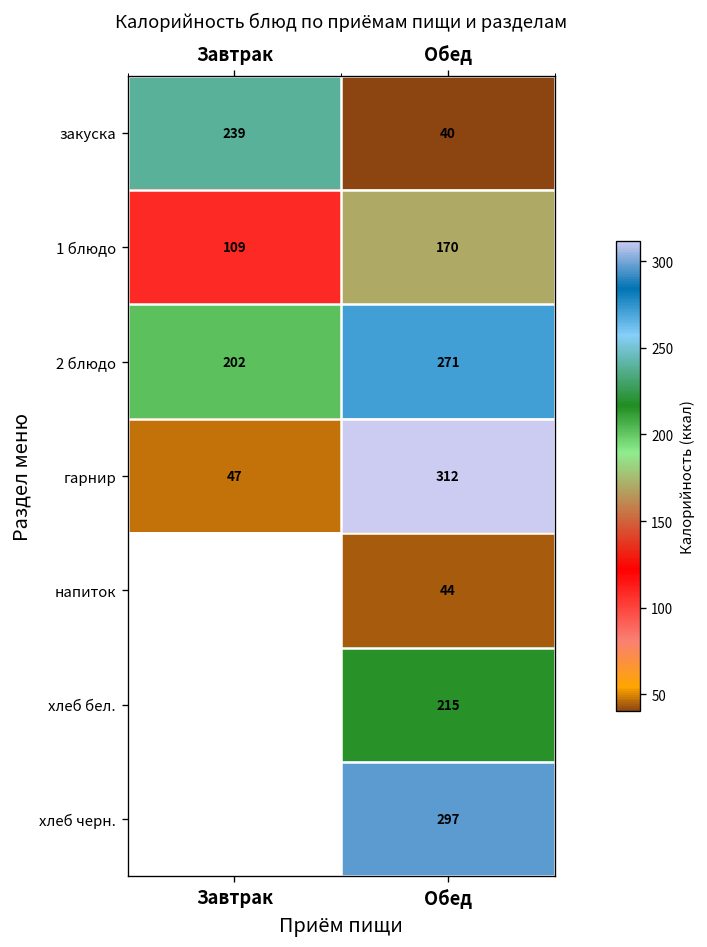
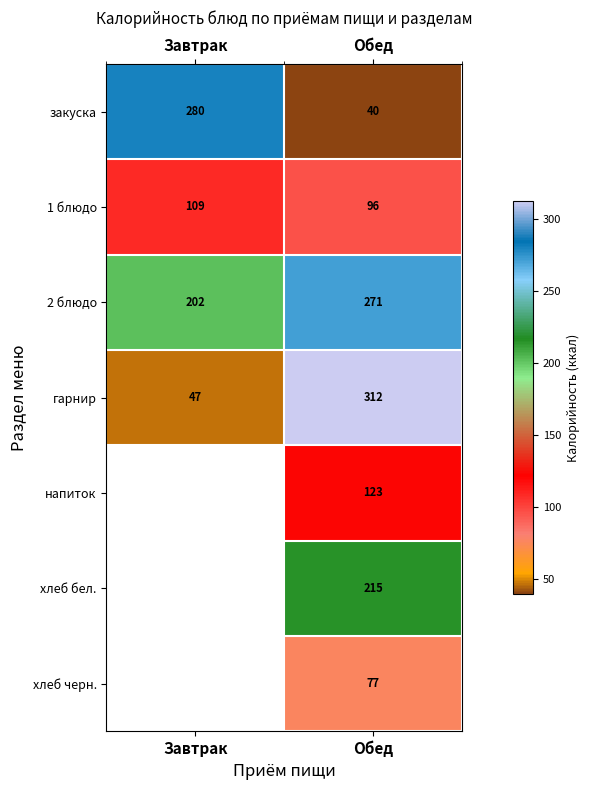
  {
    "закуска": {
-     "Завтрак": 239,
+     "Завтрак": 280,
      "Обед": 40
    },
    "1 блюдо": {
      "Завтрак": 109,
-     "Обед": 170
+     "Обед": 96
    },
    "2 блюдо": {
      "Завтрак": 202,
      "Обед": 271
    },
    "гарнир": {
      "Завтрак": 47,
      "Обед": 312
    },
    "напиток": {
-     "Обед": 44
+     "Обед": 123
    },
    "хлеб бел.": {
      "Обед": 215
    },
    "хлеб черн.": {
-     "Обед": 297
+     "Обед": 77
    }
  }
